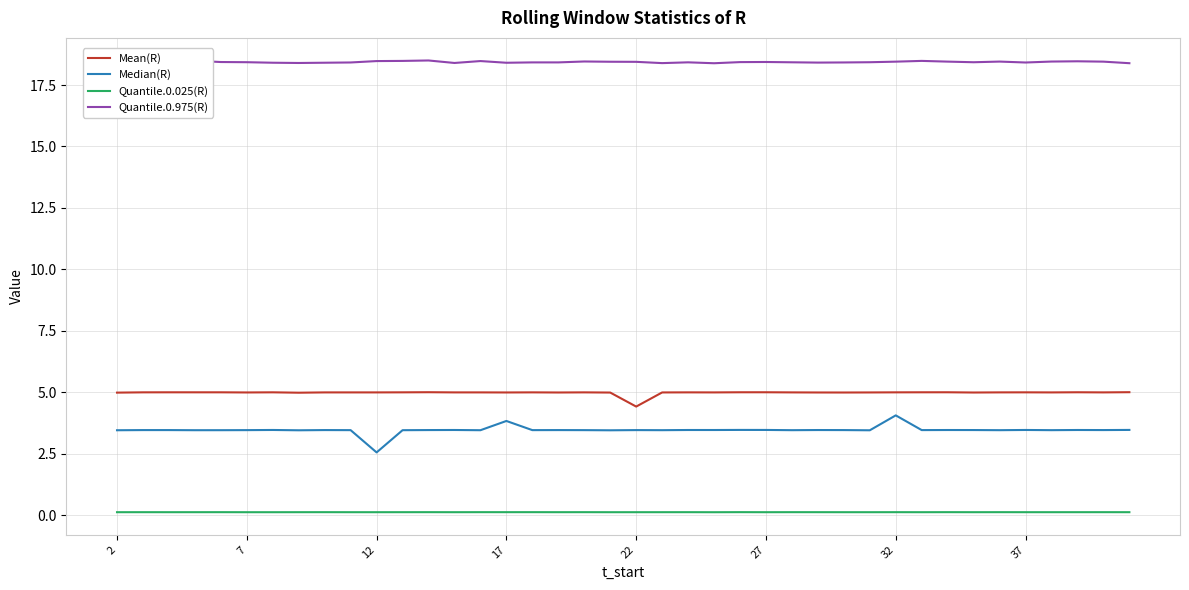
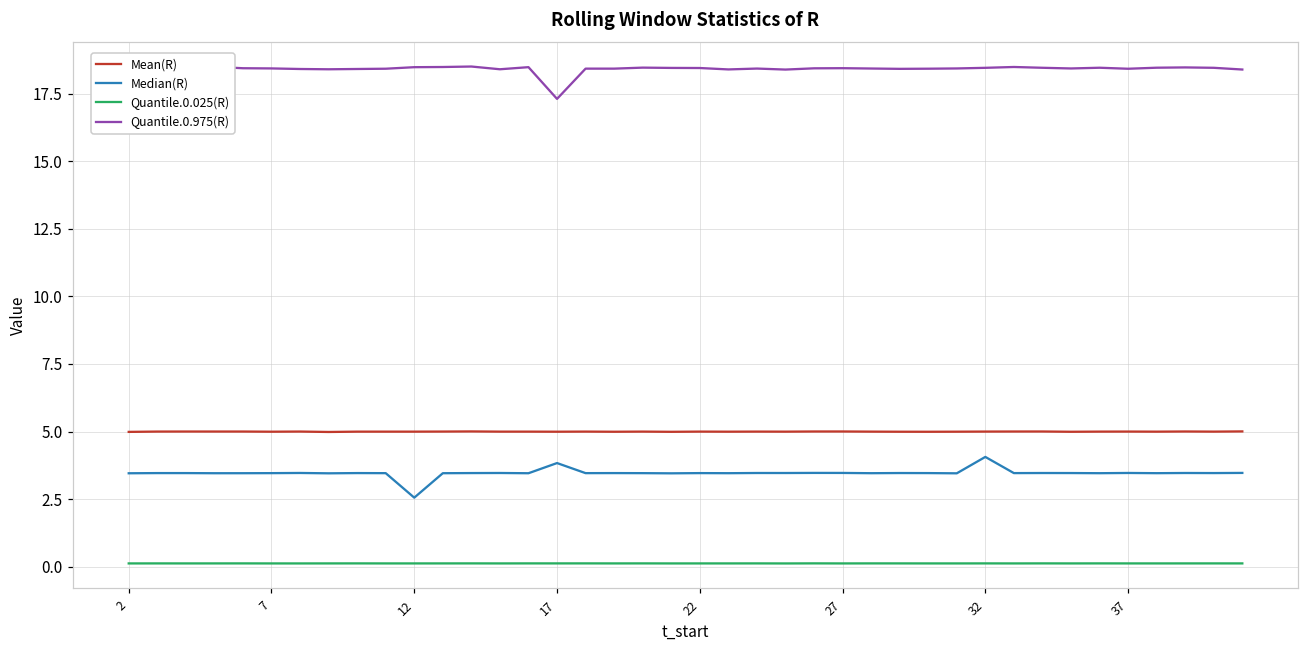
  {
    "Mean(R)": {
      "2": 5.0,
      "7": 5.0,
      "12": 5.0,
      "17": 5.0,
-     "22": 4.4,
+     "22": 5.0,
      "27": 5.0,
      "32": 5.0,
      "37": 5.0
    },
    "Median(R)": {
      "2": 3.5,
      "7": 3.5,
      "12": 2.6,
      "17": 3.8,
      "22": 3.5,
      "27": 3.5,
      "32": 4.1,
      "37": 3.5
    },
    "Quantile.0.025(R)": {
      "2": 0.1,
      "7": 0.1,
      "12": 0.1,
      "17": 0.1,
      "22": 0.1,
      "27": 0.1,
      "32": 0.1,
      "37": 0.1
    },
    "Quantile.0.975(R)": {
      "7": 18.4,
      "12": 18.5,
-     "17": 18.4,
+     "17": 17.3,
      "22": 18.4,
      "27": 18.4,
      "32": 18.4,
      "37": 18.4
    }
  }
